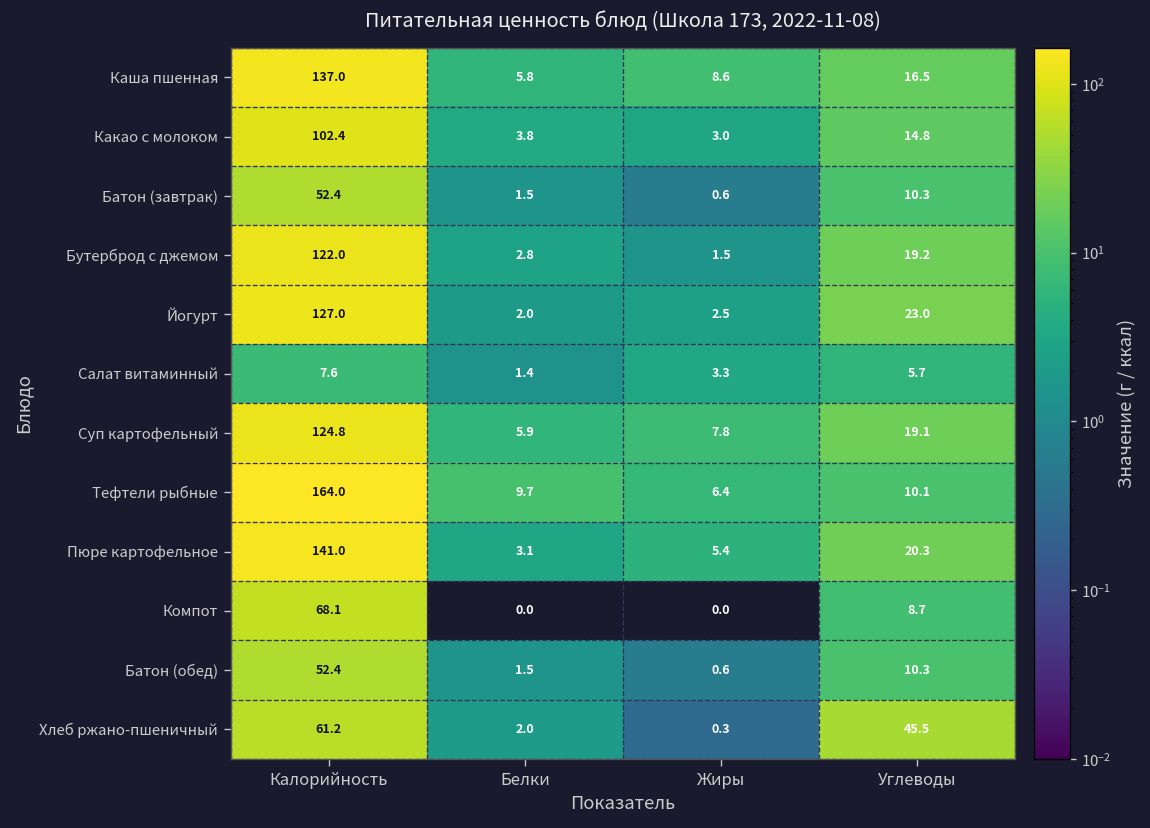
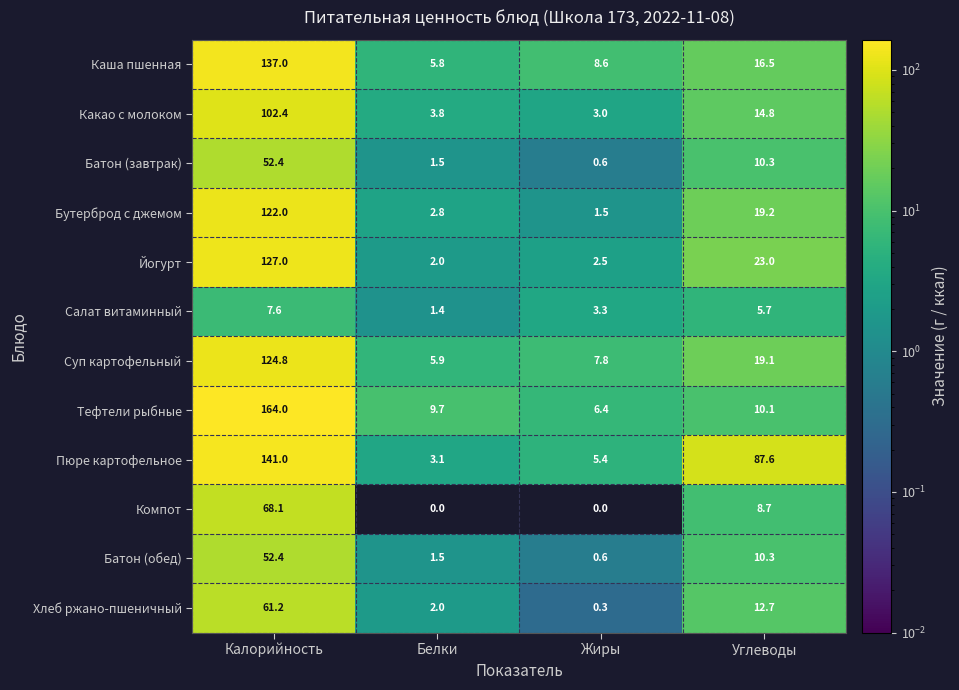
  {
    "Каша пшенная": {
      "Калорийность": 137.0,
      "Белки": 5.8,
      "Жиры": 8.6,
      "Углеводы": 16.5
    },
    "Какао с молоком": {
      "Калорийность": 102.4,
      "Белки": 3.8,
      "Жиры": 3.0,
      "Углеводы": 14.8
    },
    "Батон (завтрак)": {
      "Калорийность": 52.4,
      "Белки": 1.5,
      "Жиры": 0.6,
      "Углеводы": 10.3
    },
    "Бутерброд с джемом": {
      "Калорийность": 122.0,
      "Белки": 2.8,
      "Жиры": 1.5,
      "Углеводы": 19.2
    },
    "Йогурт": {
      "Калорийность": 127.0,
      "Белки": 2.0,
      "Жиры": 2.5,
      "Углеводы": 23.0
    },
    "Салат витаминный": {
      "Калорийность": 7.6,
      "Белки": 1.4,
      "Жиры": 3.3,
      "Углеводы": 5.7
    },
    "Суп картофельный": {
      "Калорийность": 124.8,
      "Белки": 5.9,
      "Жиры": 7.8,
      "Углеводы": 19.1
    },
    "Тефтели рыбные": {
      "Калорийность": 164.0,
      "Белки": 9.7,
      "Жиры": 6.4,
      "Углеводы": 10.1
    },
    "Пюре картофельное": {
      "Калорийность": 141.0,
      "Белки": 3.1,
      "Жиры": 5.4,
-     "Углеводы": 20.3
+     "Углеводы": 87.6
    },
    "Компот": {
      "Калорийность": 68.1,
      "Белки": 0.0,
      "Жиры": 0.0,
      "Углеводы": 8.7
    },
    "Батон (обед)": {
      "Калорийность": 52.4,
      "Белки": 1.5,
      "Жиры": 0.6,
      "Углеводы": 10.3
    },
    "Хлеб ржано-пшеничный": {
      "Калорийность": 61.2,
      "Белки": 2.0,
      "Жиры": 0.3,
-     "Углеводы": 45.5
+     "Углеводы": 12.7
    }
  }
